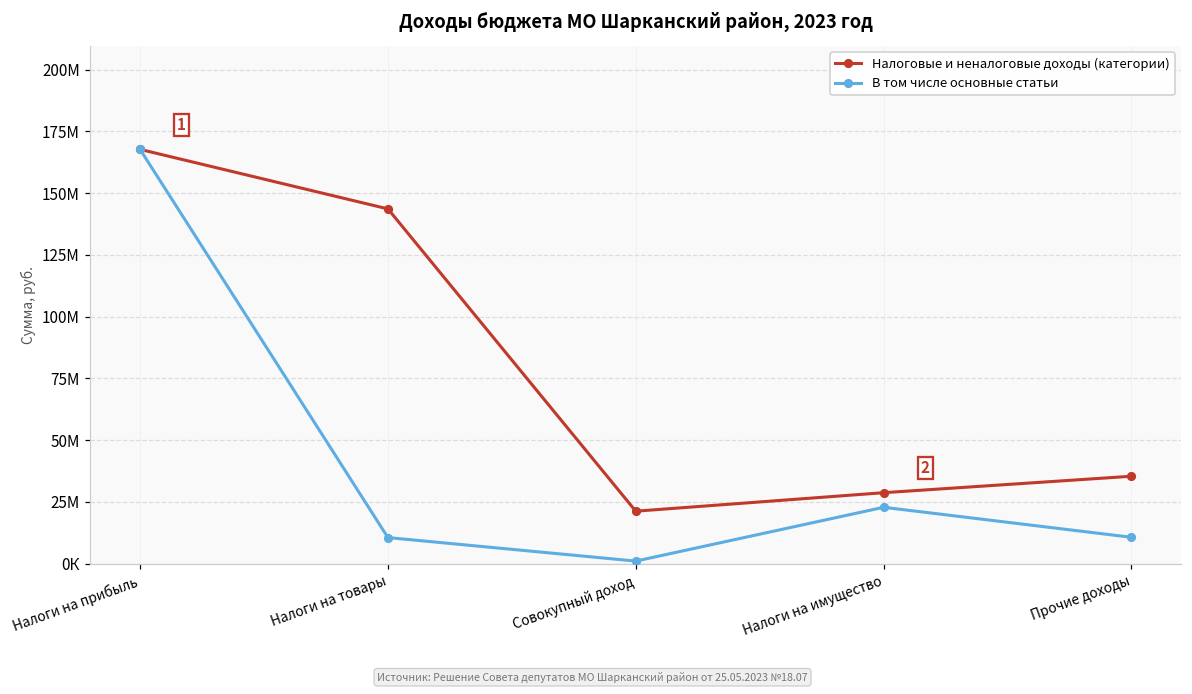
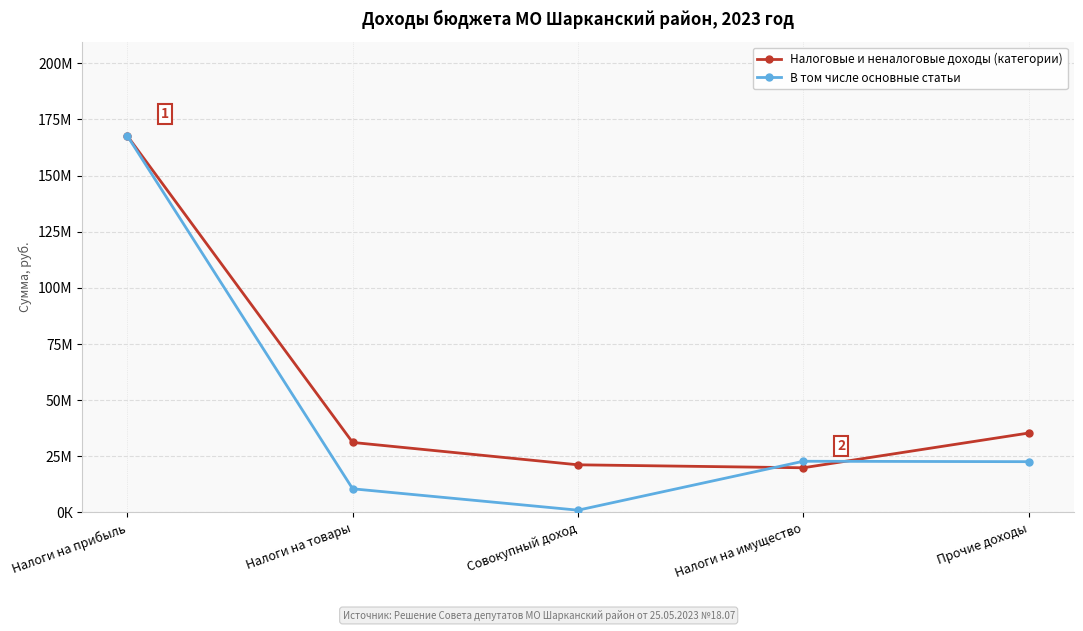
  {
    "Налоговые и неналоговые доходы (категории)": {
-     "Налоги на товары": "144М",
+     "Налоги на товары": "31М",
      "Совокупный доход": "21М",
-     "Налоги на имущество": "29М",
+     "Налоги на имущество": "20М",
      "Прочие доходы": "35М"
    },
    "В том числе основные статьи": {
      "Налоги на товары": "11М",
      "Совокупный доход": "1М",
      "Налоги на имущество": "23М",
-     "Прочие доходы": "11М"
+     "Прочие доходы": "23М"
    }
  }
